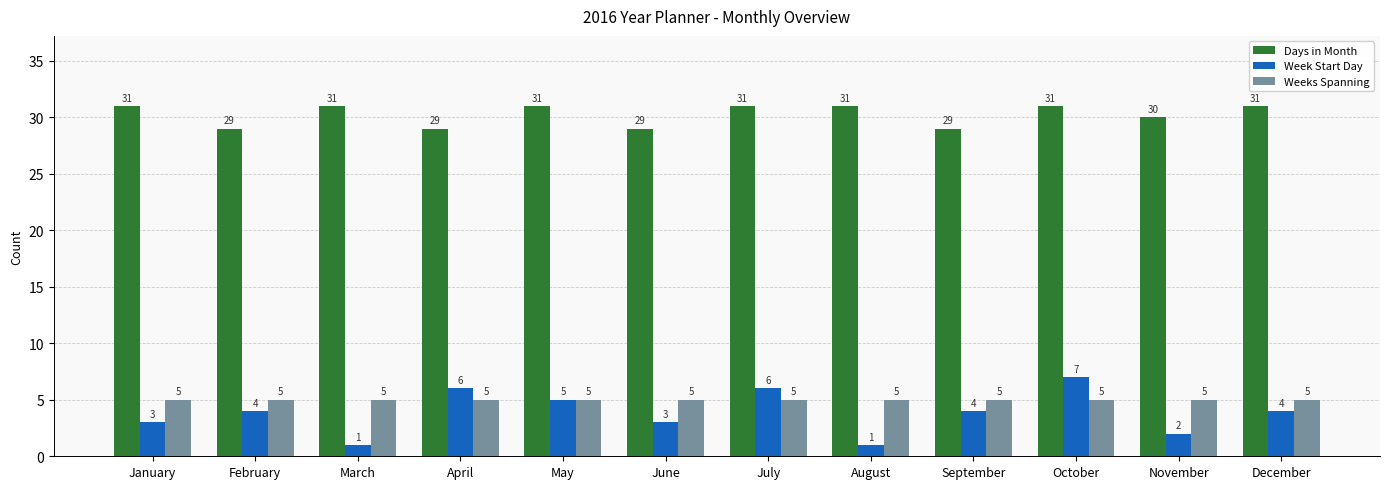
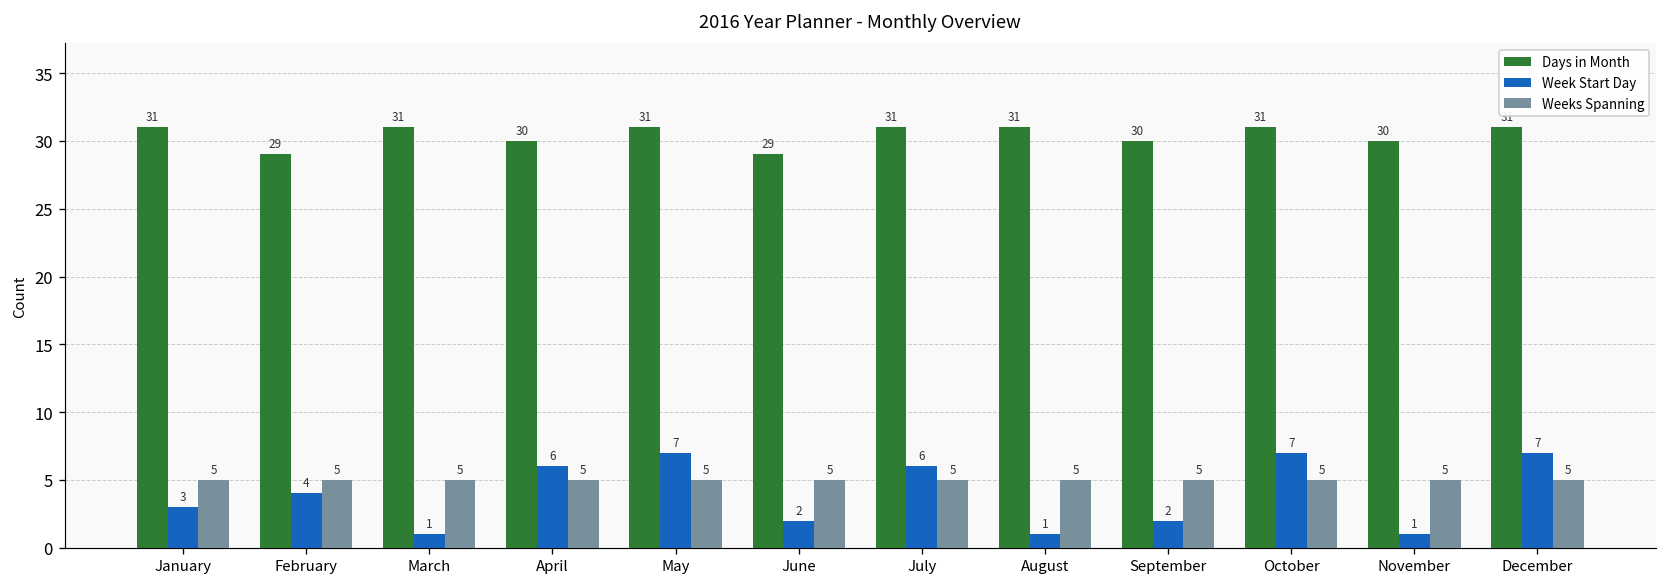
  {
    "Days in Month": {
      "January": 31,
      "February": 29,
      "March": 31,
-     "April": 29,
+     "April": 30,
      "May": 31,
      "June": 29,
      "July": 31,
      "August": 31,
-     "September": 29,
+     "September": 30,
      "October": 31,
      "November": 30,
      "December": 31
    },
    "Week Start Day": {
      "January": 3,
      "February": 4,
      "March": 1,
      "April": 6,
-     "May": 5,
-     "June": 3,
+     "May": 7,
+     "June": 2,
      "July": 6,
      "August": 1,
-     "September": 4,
+     "September": 2,
      "October": 7,
-     "November": 2,
-     "December": 4
+     "November": 1,
+     "December": 7
    },
    "Weeks Spanning": {
      "January": 5,
      "February": 5,
      "March": 5,
      "April": 5,
      "May": 5,
      "June": 5,
      "July": 5,
      "August": 5,
      "September": 5,
      "October": 5,
      "November": 5,
      "December": 5
    }
  }
